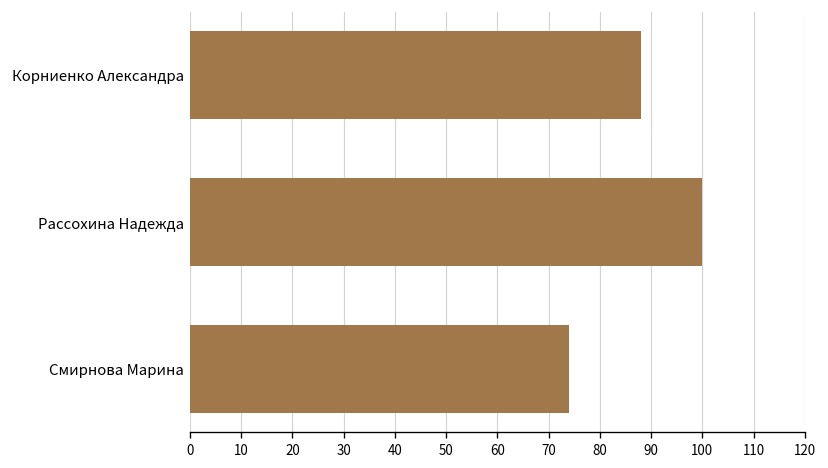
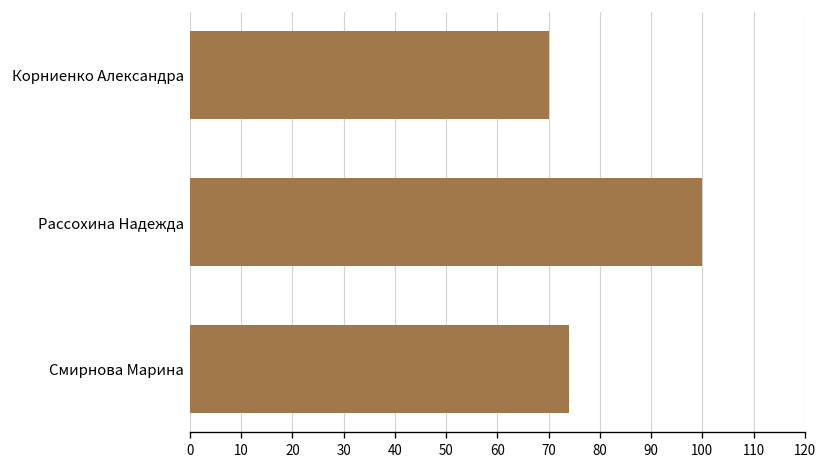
  {
-   "Корниенко Александра": 88,
+   "Корниенко Александра": 70,
    "Рассохина Надежда": 100,
    "Смирнова Марина": 74
  }
